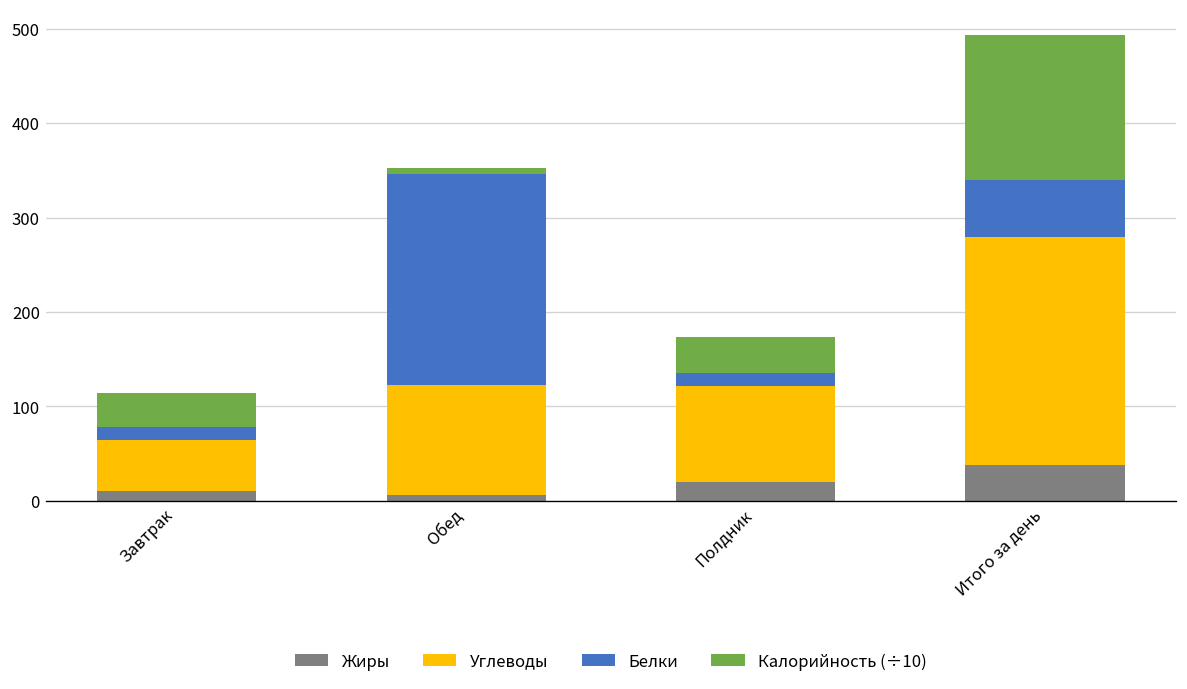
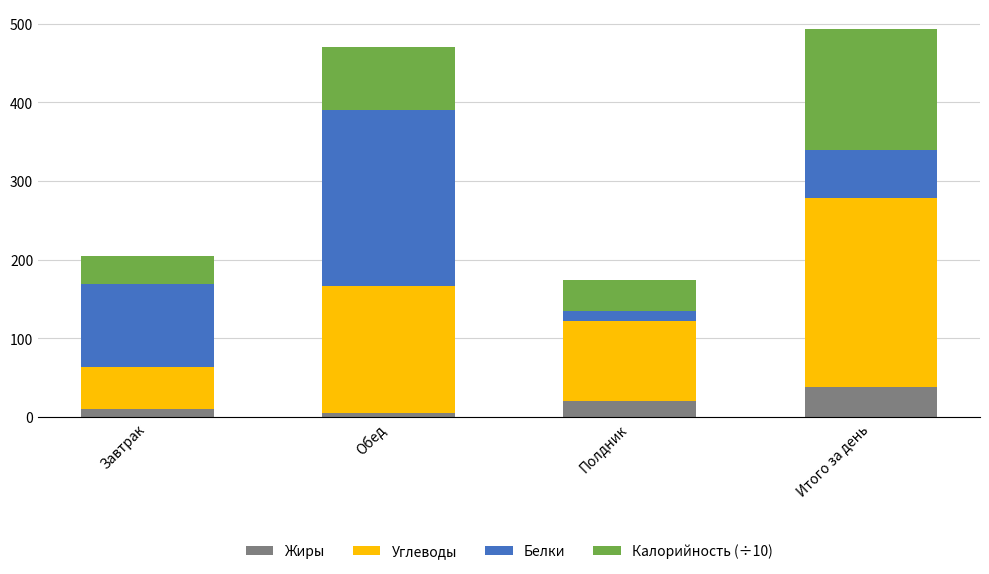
  {
    "Жиры": {
      "Завтрак": 10,
      "Обед": 10,
      "Полдник": 20,
      "Итого за день": 40
    },
    "Углеводы": {
      "Завтрак": 50,
-     "Обед": 120,
+     "Обед": 160,
      "Полдник": 100,
      "Итого за день": 240
    },
    "Белки": {
-     "Завтрак": 10,
+     "Завтрак": 100,
      "Обед": 220,
      "Полдник": 10,
      "Итого за день": 60
    },
    "Калорийность (÷10)": {
      "Завтрак": 40,
-     "Обед": 10,
+     "Обед": 80,
      "Полдник": 40,
      "Итого за день": 150
    }
  }
